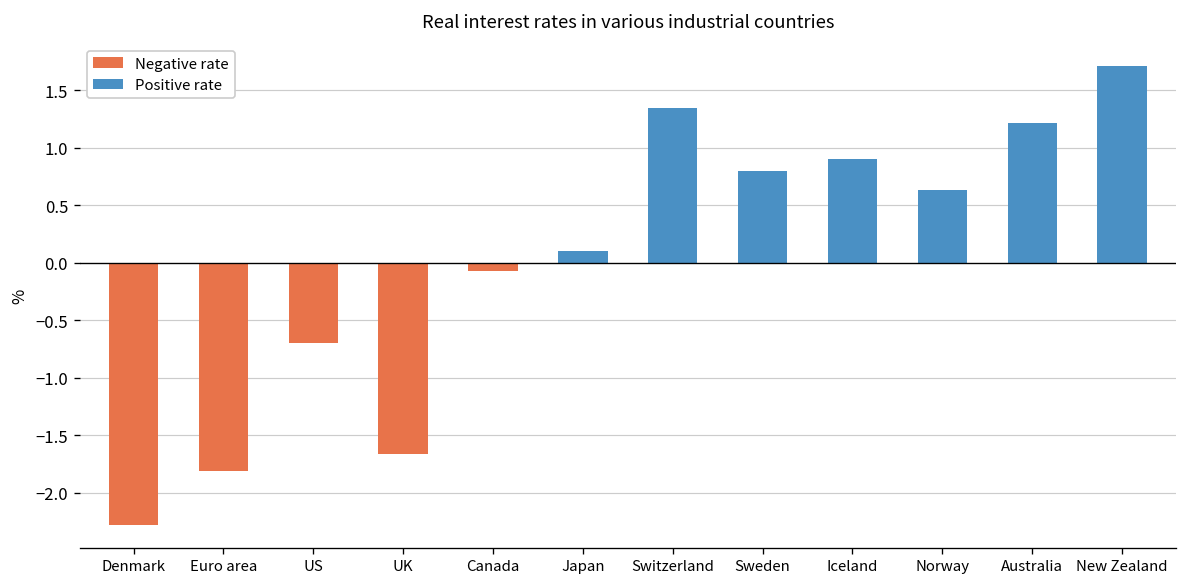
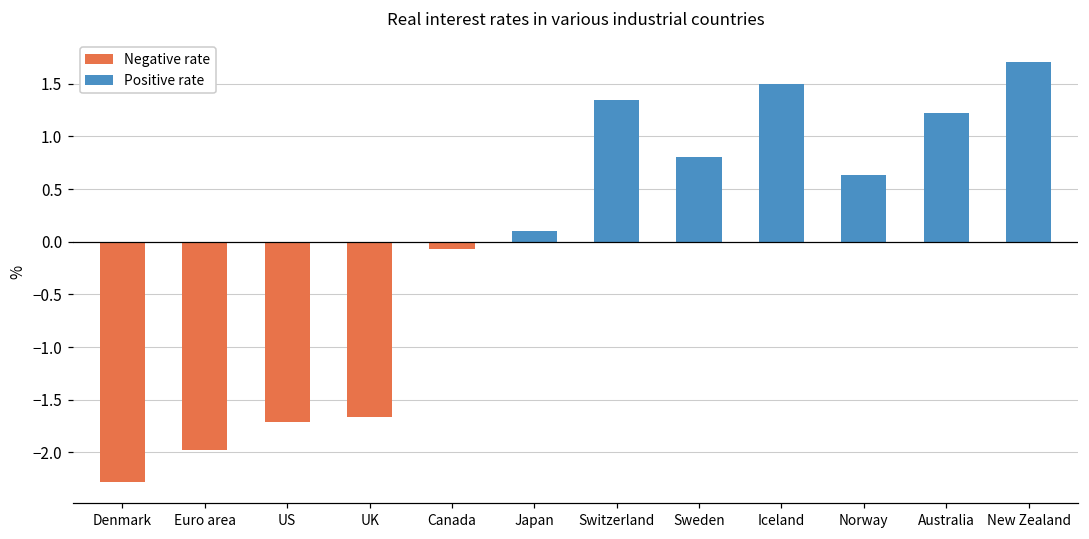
  {
    "Denmark": -2.3,
-   "Euro area": -1.8,
-   "US": -0.7,
+   "Euro area": -2.0,
+   "US": -1.7,
    "UK": -1.7,
    "Canada": -0.1,
    "Japan": 0.1,
    "Switzerland": 1.4,
    "Sweden": 0.8,
-   "Iceland": 0.9,
+   "Iceland": 1.5,
    "Norway": 0.6,
    "Australia": 1.2,
    "New Zealand": 1.7
  }
